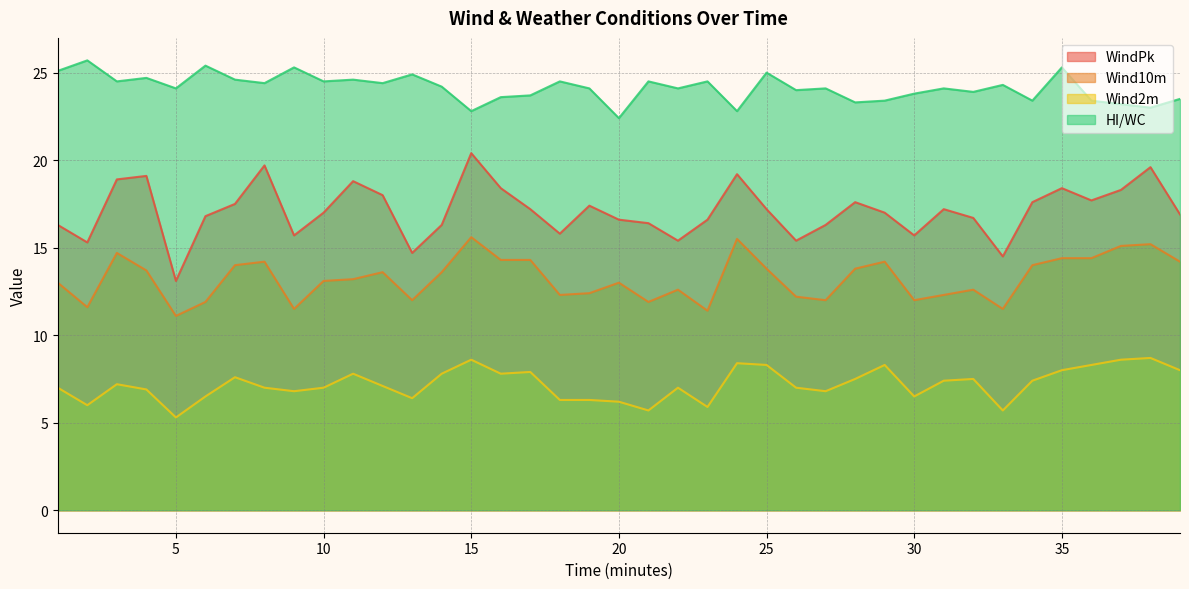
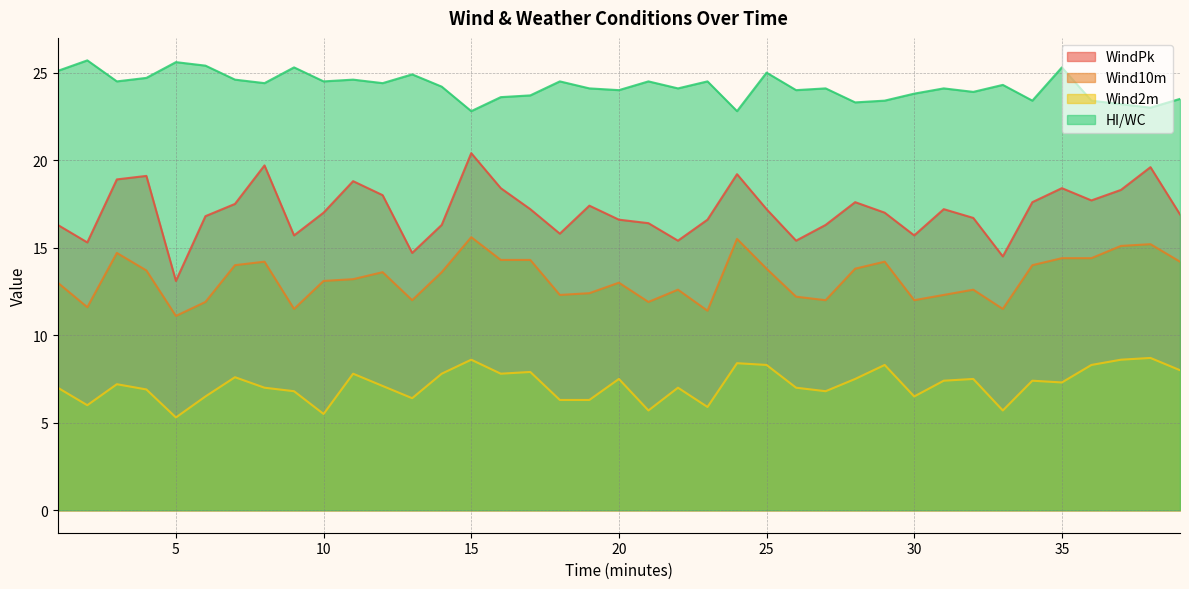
  {
    "Wind2m": {
      "5": 5.3,
-     "10": 7.0,
+     "10": 5.5,
      "15": 8.6,
-     "20": 6.2,
+     "20": 7.5,
      "25": 8.3,
      "30": 6.5,
-     "35": 8.0
+     "35": 7.3
    },
    "HI/WC": {
-     "5": 24.1,
+     "5": 25.6,
      "10": 24.5,
      "15": 22.8,
-     "20": 22.4,
+     "20": 24.0,
      "25": 25.0,
      "30": 23.8
    }
  }
